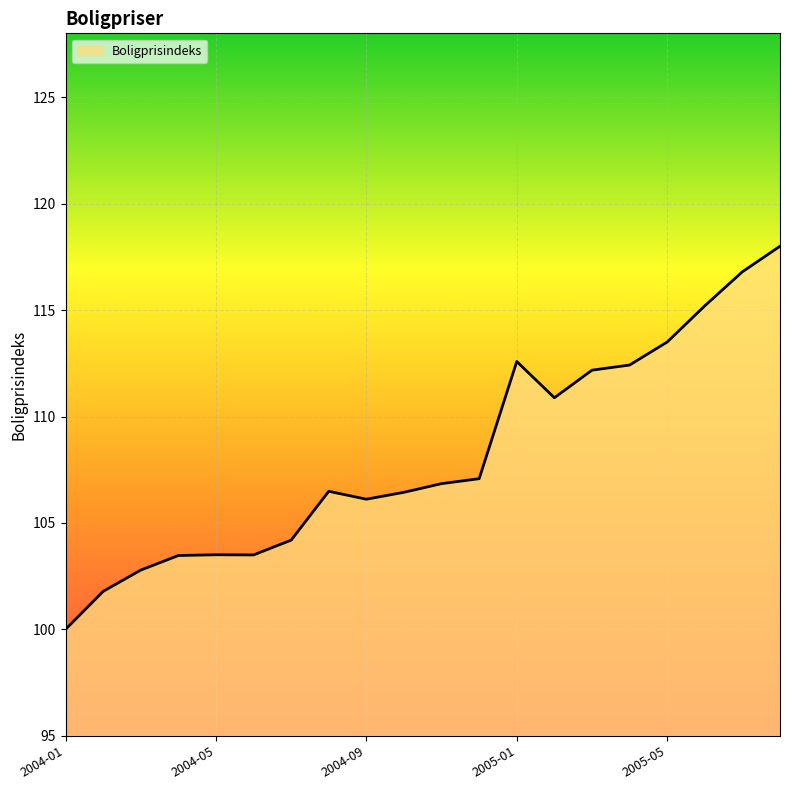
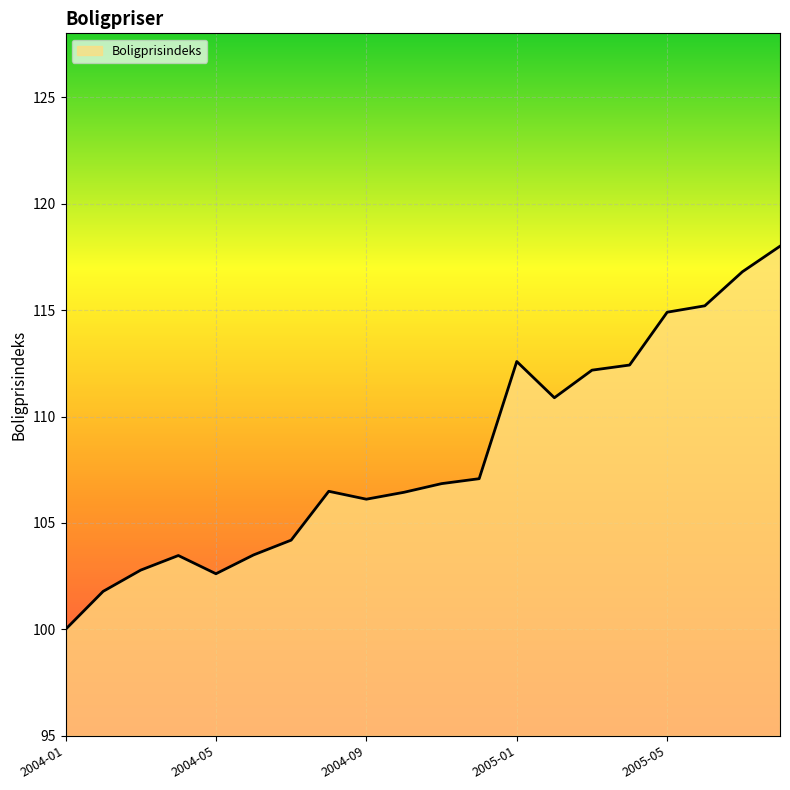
  {
    "2004-01": 100.0,
-   "2004-05": 103.5,
+   "2004-05": 102.6,
    "2004-09": 106.1,
    "2005-01": 112.6,
-   "2005-05": 113.5
+   "2005-05": 114.9
  }
